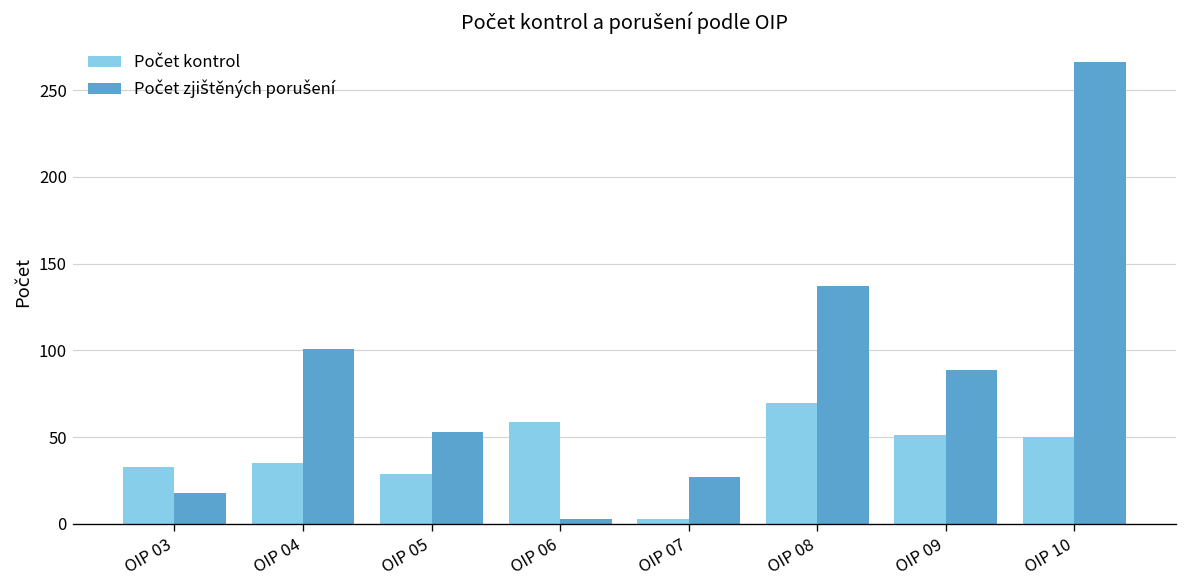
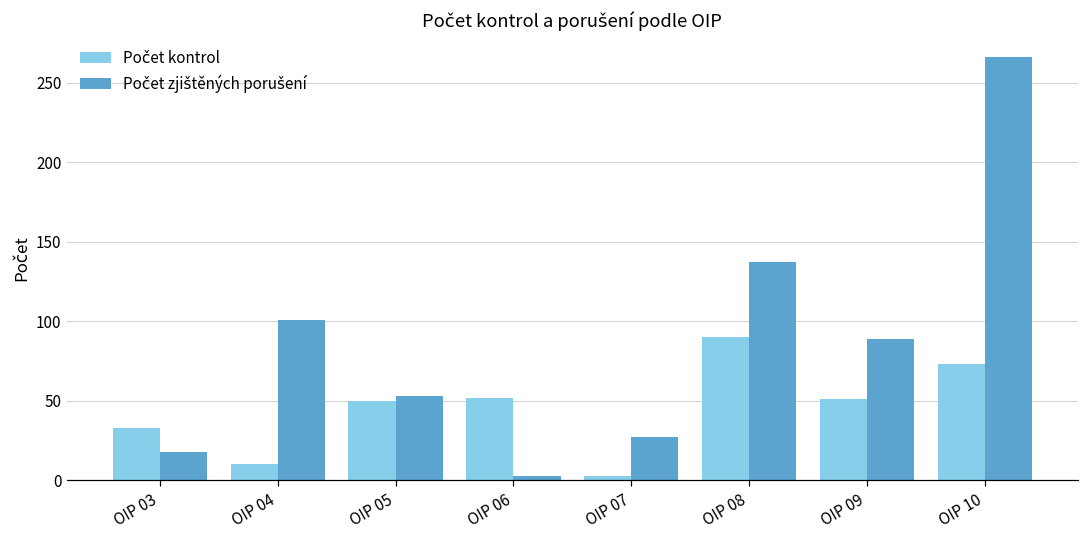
  {
    "Počet kontrol": {
      "OIP 03": 33,
-     "OIP 04": 35,
-     "OIP 05": 29,
-     "OIP 06": 59,
+     "OIP 04": 10,
+     "OIP 05": 50,
+     "OIP 06": 52,
      "OIP 07": 3,
-     "OIP 08": 70,
+     "OIP 08": 90,
      "OIP 09": 51,
-     "OIP 10": 50
+     "OIP 10": 73
    },
    "Počet zjištěných porušení": {
      "OIP 03": 18,
      "OIP 04": 101,
      "OIP 05": 53,
      "OIP 06": 3,
      "OIP 07": 27,
      "OIP 08": 137,
      "OIP 09": 89,
      "OIP 10": 266
    }
  }
